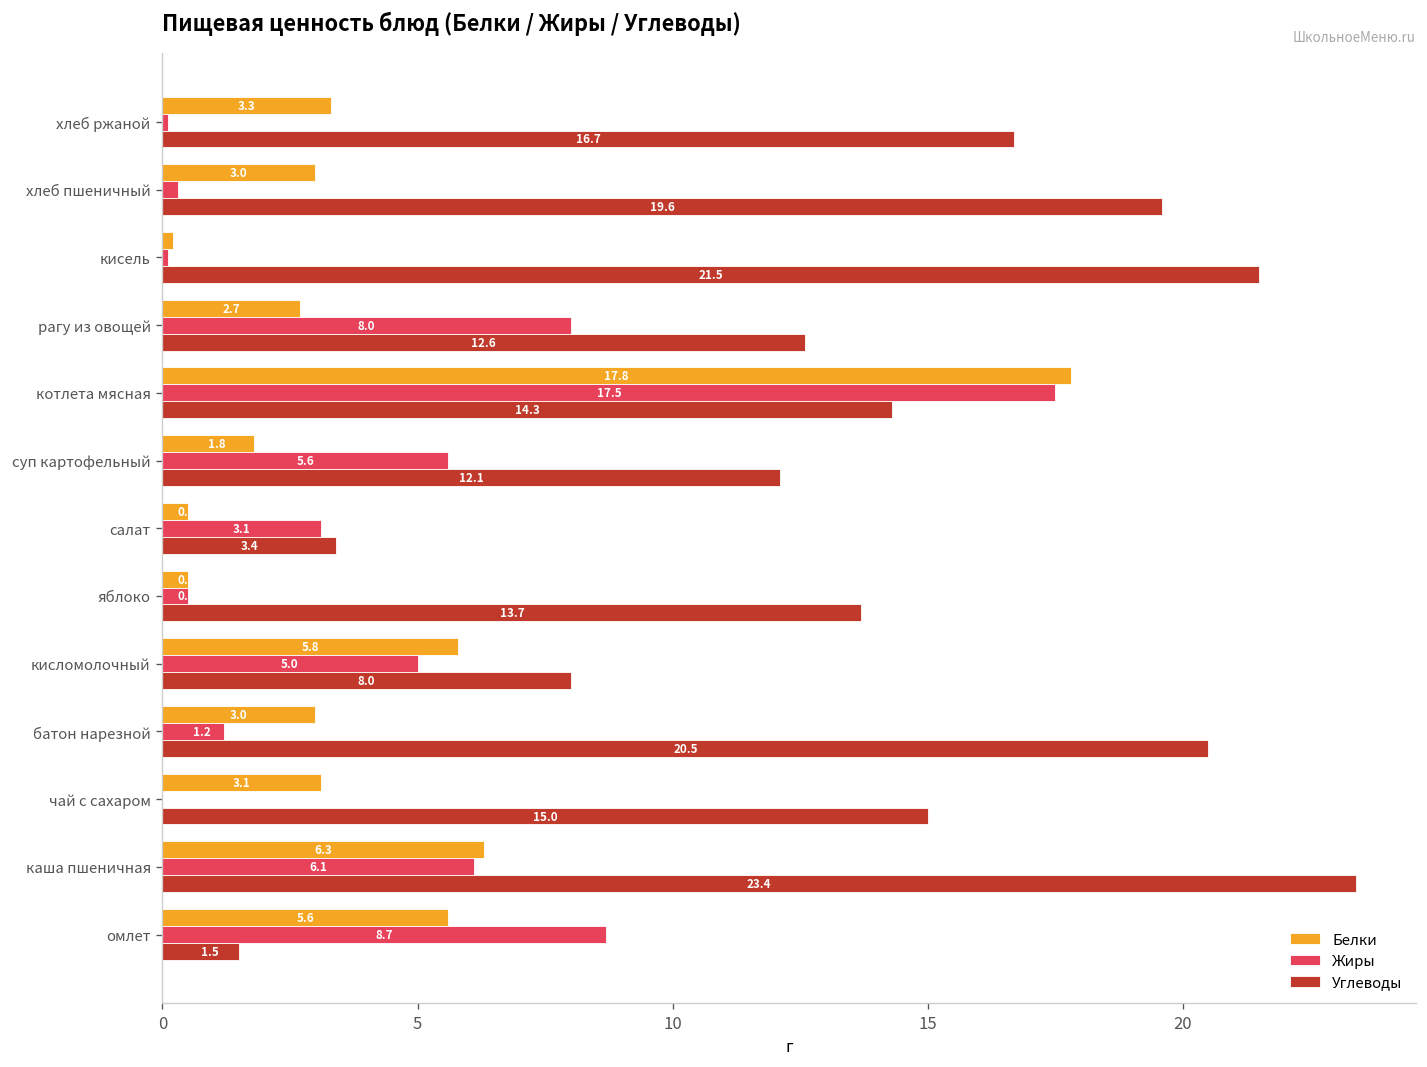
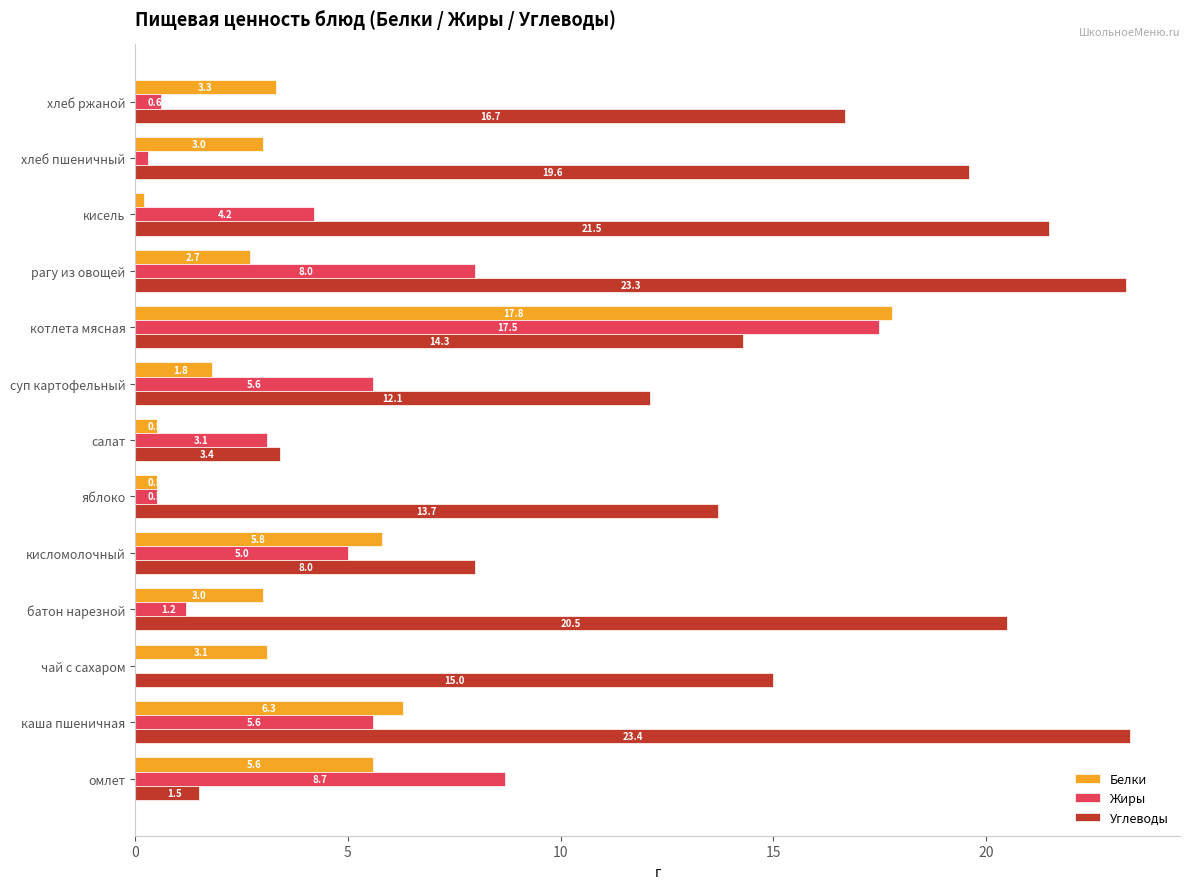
  {
    "Белки": {
      "хлеб ржаной": 3.3,
      "хлеб пшеничный": 3.0,
      "рагу из овощей": 2.7,
      "котлета мясная": 17.8,
      "суп картофельный": 1.8,
      "салат": 0.5,
      "яблоко": 0.5,
      "кисломолочный": 5.8,
      "батон нарезной": 3.0,
      "чай с сахаром": 3.1,
      "каша пшеничная": 6.3,
      "омлет": 5.6
    },
    "Жиры": {
-     "хлеб ржаной": 0.1,
-     "кисель": 0.1,
+     "хлеб ржаной": 0.6,
+     "кисель": 4.2,
      "рагу из овощей": 8.0,
      "котлета мясная": 17.5,
      "суп картофельный": 5.6,
      "салат": 3.1,
      "яблоко": 0.5,
      "кисломолочный": 5.0,
      "батон нарезной": 1.2,
-     "каша пшеничная": 6.1,
+     "каша пшеничная": 5.6,
      "омлет": 8.7
    },
    "Углеводы": {
      "хлеб ржаной": 16.7,
      "хлеб пшеничный": 19.6,
      "кисель": 21.5,
-     "рагу из овощей": 12.6,
+     "рагу из овощей": 23.3,
      "котлета мясная": 14.3,
      "суп картофельный": 12.1,
      "салат": 3.4,
      "яблоко": 13.7,
      "кисломолочный": 8.0,
      "батон нарезной": 20.5,
      "чай с сахаром": 15.0,
      "каша пшеничная": 23.4,
      "омлет": 1.5
    }
  }
